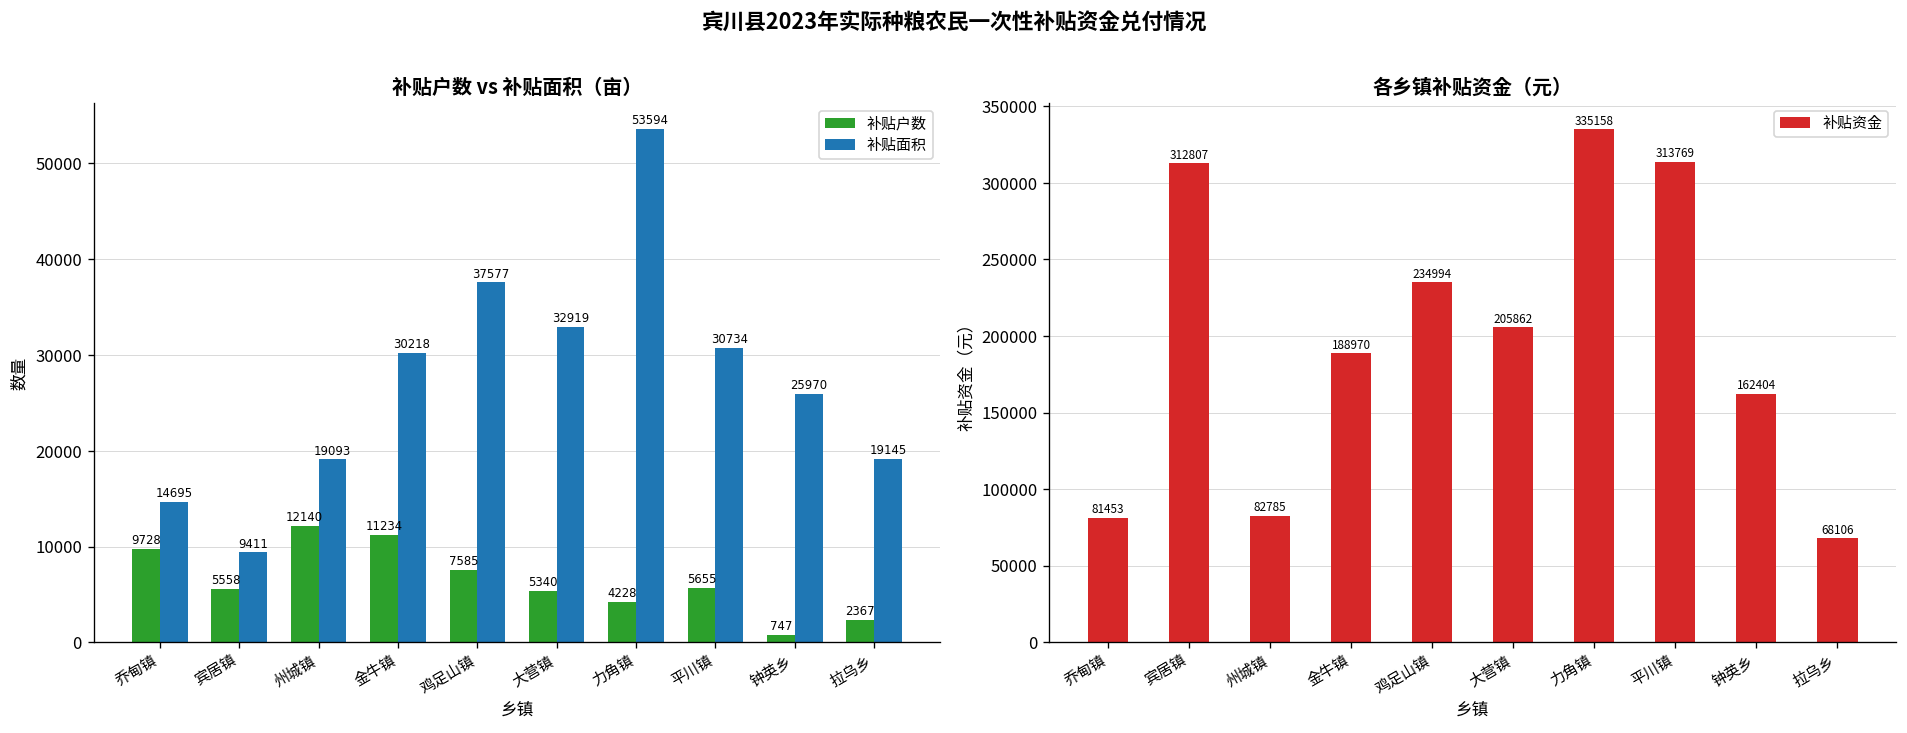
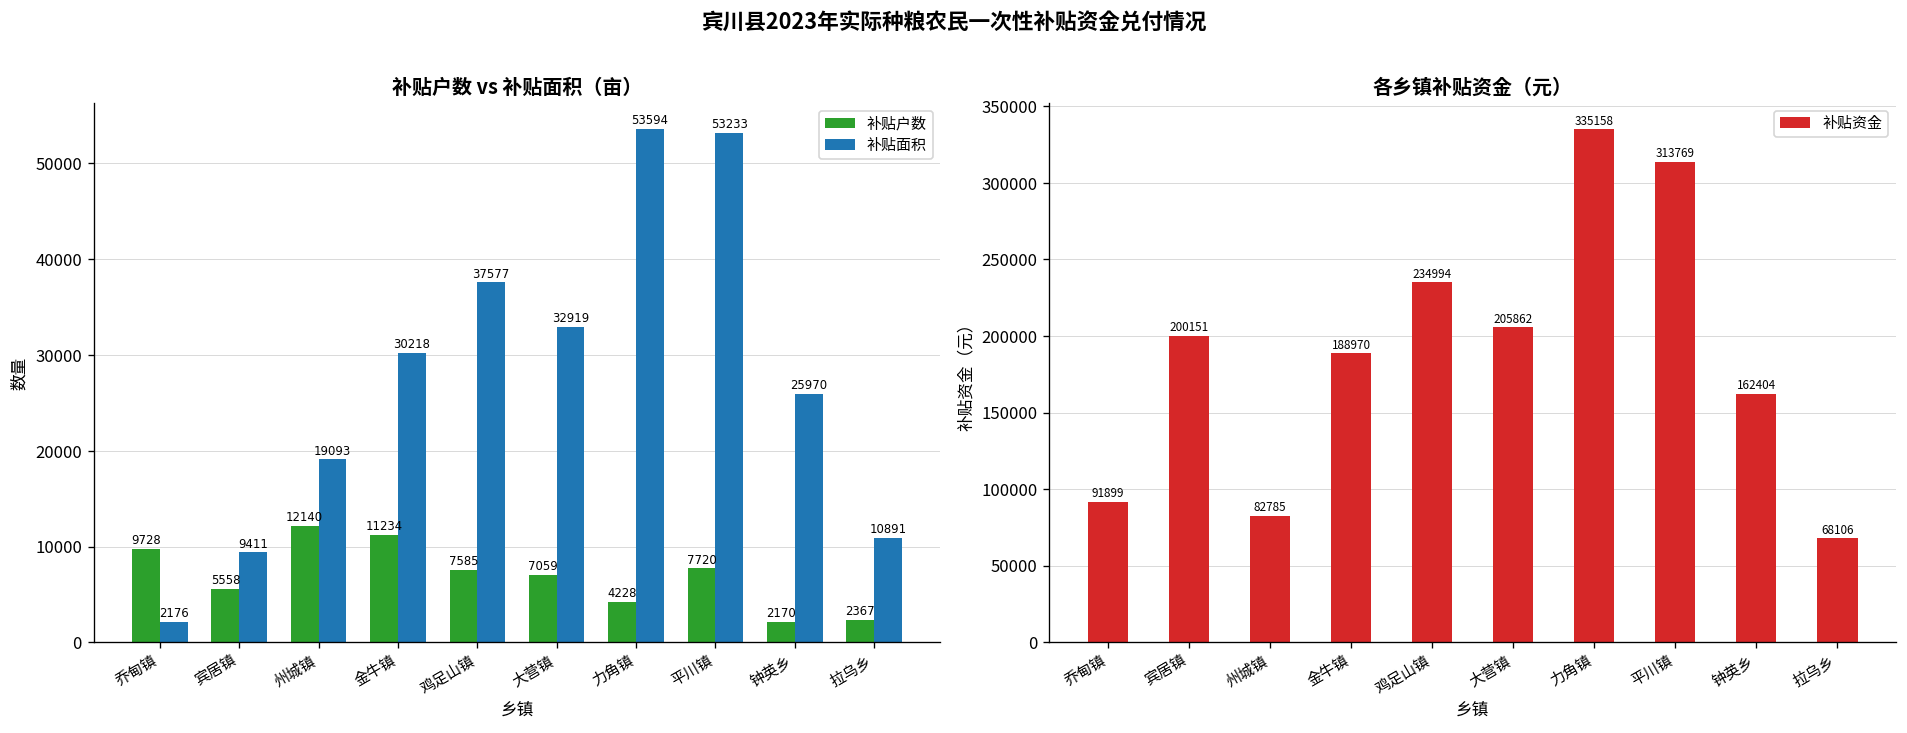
  {
    "补贴户数 vs 补贴面积（亩）": {
      "补贴户数": {
        "乔甸镇": 9728,
        "宾居镇": 5558,
        "州城镇": 12140,
        "金牛镇": 11234,
        "鸡足山镇": 7585,
-       "大营镇": 5340,
+       "大营镇": 7059,
        "力角镇": 4228,
-       "平川镇": 5655,
-       "钟英乡": 747,
+       "平川镇": 7720,
+       "钟英乡": 2170,
        "拉乌乡": 2367
      },
      "补贴面积": {
-       "乔甸镇": 14695,
+       "乔甸镇": 2176,
        "宾居镇": 9411,
        "州城镇": 19093,
        "金牛镇": 30218,
        "鸡足山镇": 37577,
        "大营镇": 32919,
        "力角镇": 53594,
-       "平川镇": 30734,
+       "平川镇": 53233,
        "钟英乡": 25970,
-       "拉乌乡": 19145
+       "拉乌乡": 10891
      }
    },
    "各乡镇补贴资金（元）": {
-     "乔甸镇": 81453,
-     "宾居镇": 312807,
+     "乔甸镇": 91899,
+     "宾居镇": 200151,
      "州城镇": 82785,
      "金牛镇": 188970,
      "鸡足山镇": 234994,
      "大营镇": 205862,
      "力角镇": 335158,
      "平川镇": 313769,
      "钟英乡": 162404,
      "拉乌乡": 68106
    }
  }
